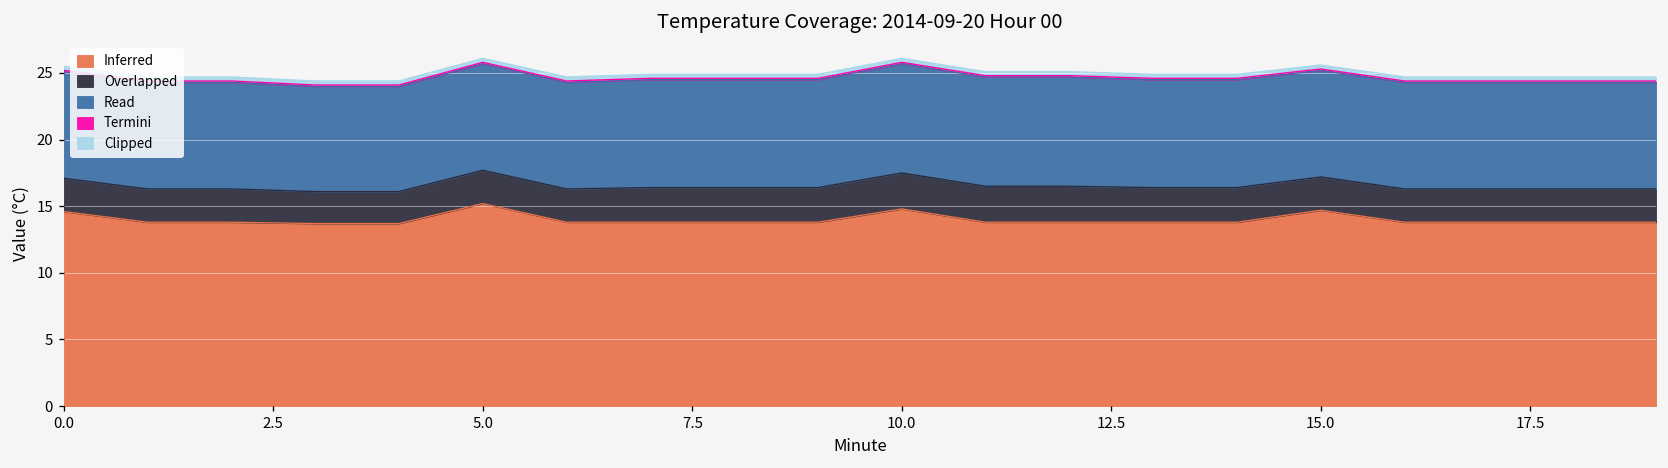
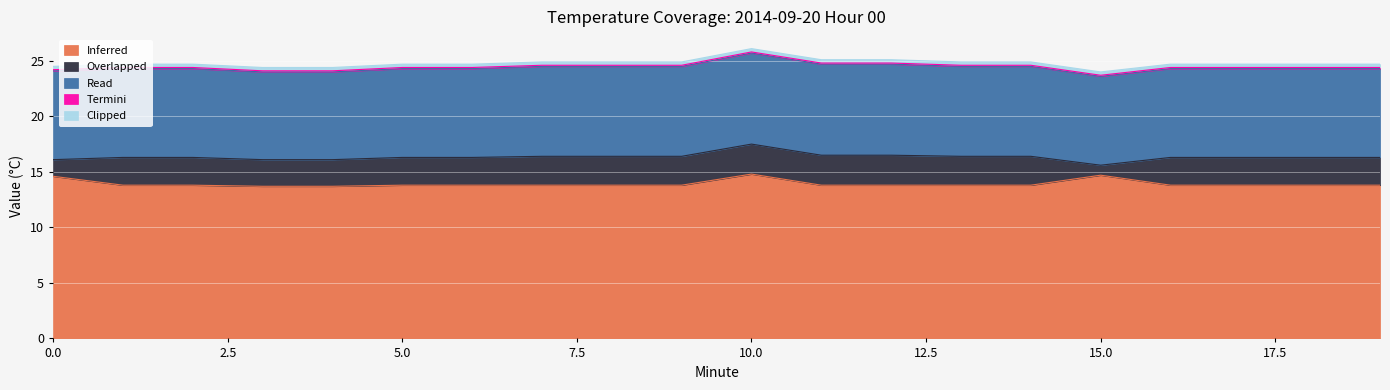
  {
    "Inferred": {
      "0.0": 14.6,
-     "5.0": 15.2,
+     "5.0": 13.8,
      "10.0": 14.8,
      "15.0": 14.7
    },
    "Overlapped": {
-     "0.0": 2.5,
+     "0.0": 1.5,
      "5.0": 2.5,
      "10.0": 2.7,
-     "15.0": 2.5
+     "15.0": 0.9
    },
    "Clipped": {
      "0.0": 0.3,
      "5.0": 0.3,
      "10.0": 0.3,
      "15.0": 0.3
    }
  }
